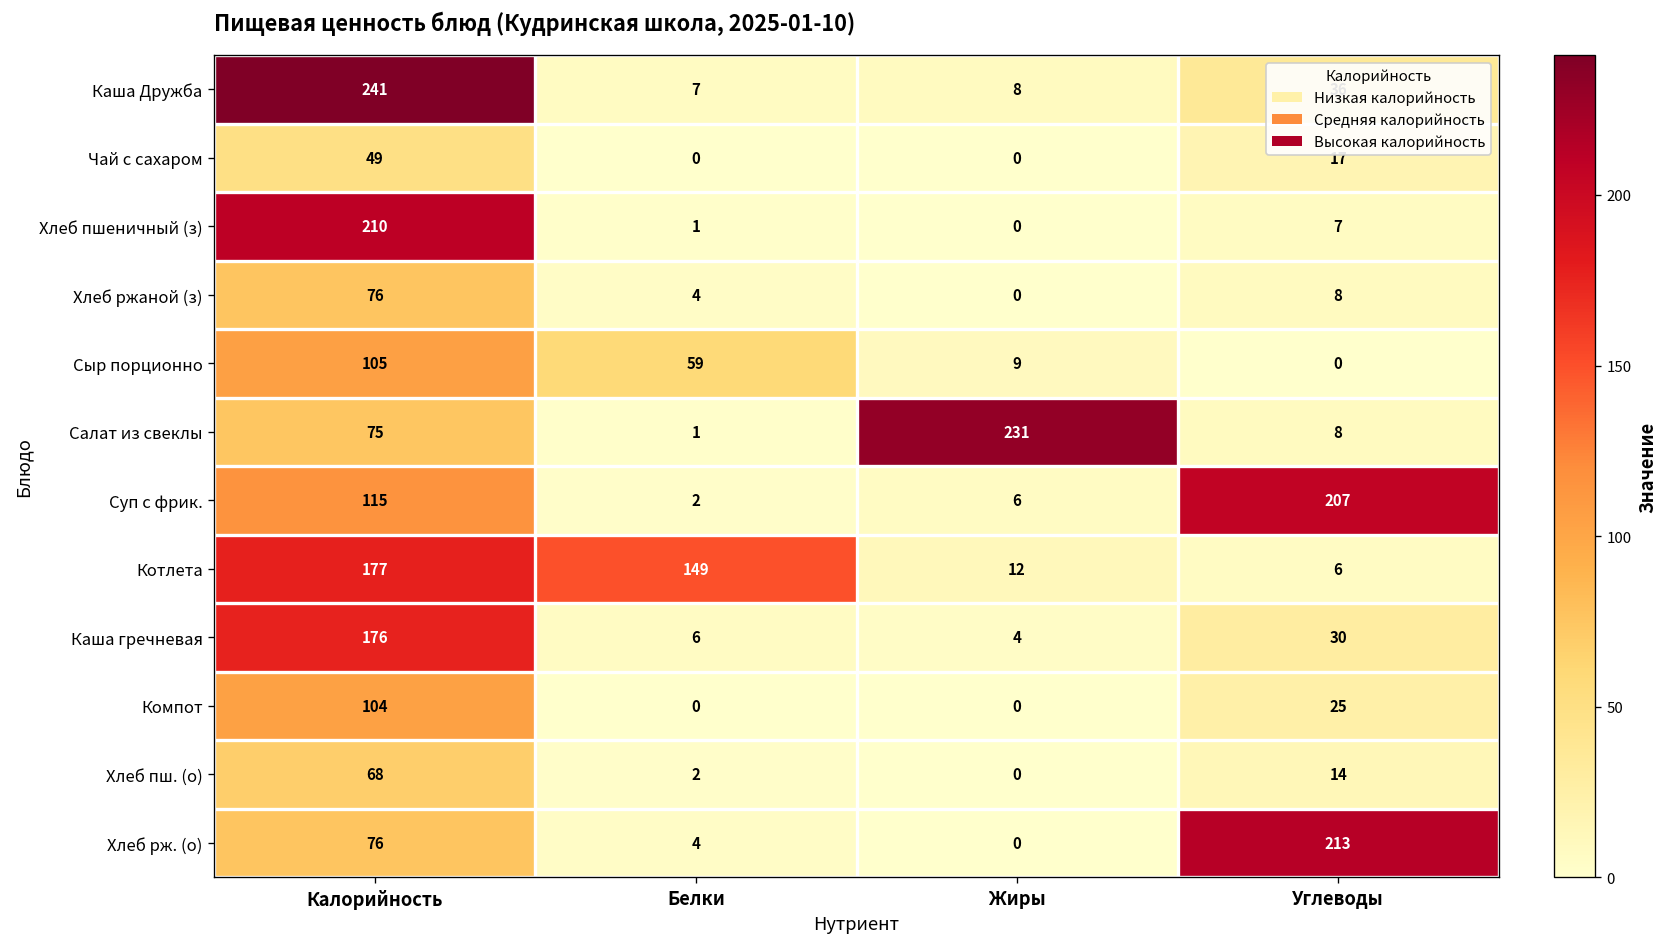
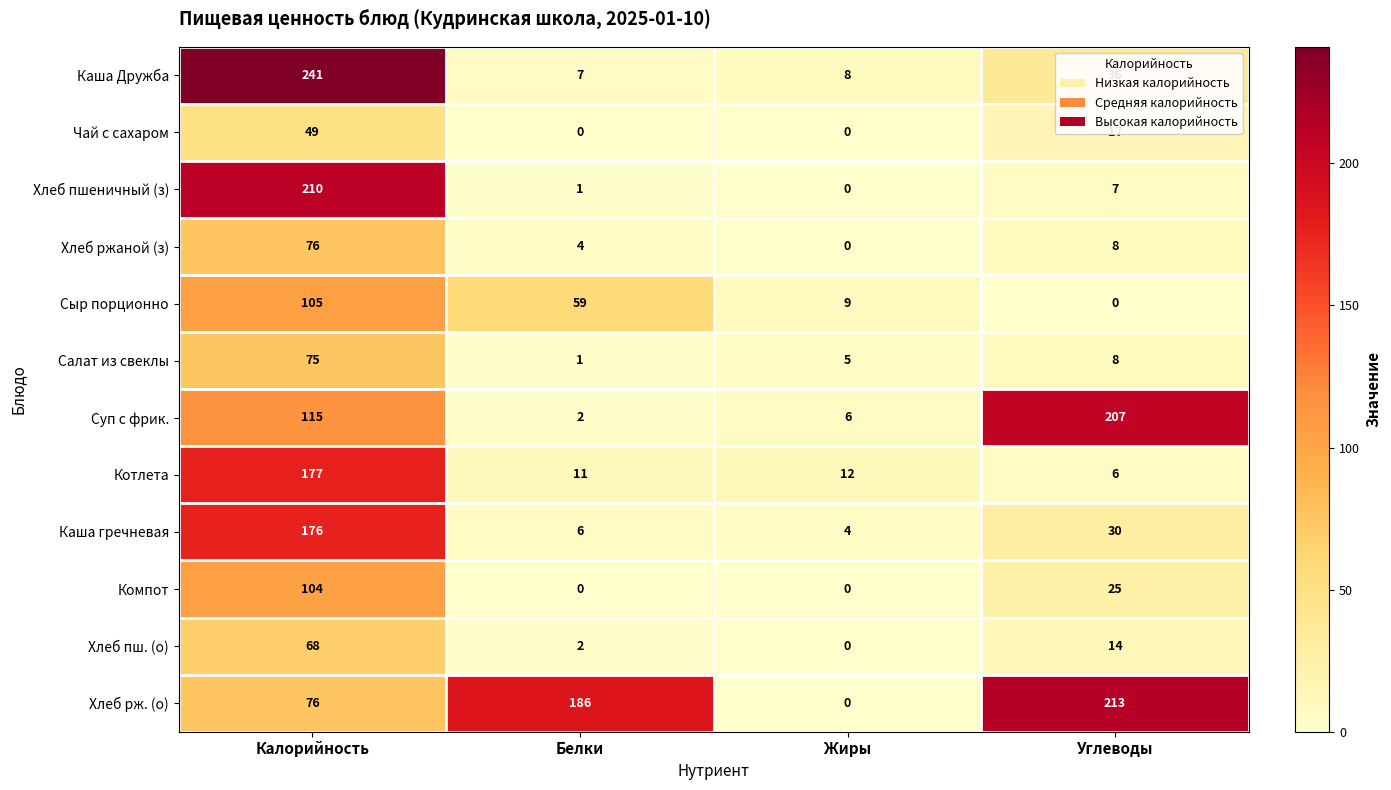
  {
    "Каша Дружба": {
      "Калорийность": 241,
      "Белки": 7,
      "Жиры": 8
    },
    "Чай с сахаром": {
      "Калорийность": 49,
      "Белки": 0,
      "Жиры": 0
    },
    "Хлеб пшеничный (з)": {
      "Калорийность": 210,
      "Белки": 1,
      "Жиры": 0,
      "Углеводы": 7
    },
    "Хлеб ржаной (з)": {
      "Калорийность": 76,
      "Белки": 4,
      "Жиры": 0,
      "Углеводы": 8
    },
    "Сыр порционно": {
      "Калорийность": 105,
      "Белки": 59,
      "Жиры": 9,
      "Углеводы": 0
    },
    "Салат из свеклы": {
      "Калорийность": 75,
      "Белки": 1,
-     "Жиры": 231,
+     "Жиры": 5,
      "Углеводы": 8
    },
    "Суп с фрик.": {
      "Калорийность": 115,
      "Белки": 2,
      "Жиры": 6,
      "Углеводы": 207
    },
    "Котлета": {
      "Калорийность": 177,
-     "Белки": 149,
+     "Белки": 11,
      "Жиры": 12,
      "Углеводы": 6
    },
    "Каша гречневая": {
      "Калорийность": 176,
      "Белки": 6,
      "Жиры": 4,
      "Углеводы": 30
    },
    "Компот": {
      "Калорийность": 104,
      "Белки": 0,
      "Жиры": 0,
      "Углеводы": 25
    },
    "Хлеб пш. (о)": {
      "Калорийность": 68,
      "Белки": 2,
      "Жиры": 0,
      "Углеводы": 14
    },
    "Хлеб рж. (о)": {
      "Калорийность": 76,
-     "Белки": 4,
+     "Белки": 186,
      "Жиры": 0,
      "Углеводы": 213
    }
  }
